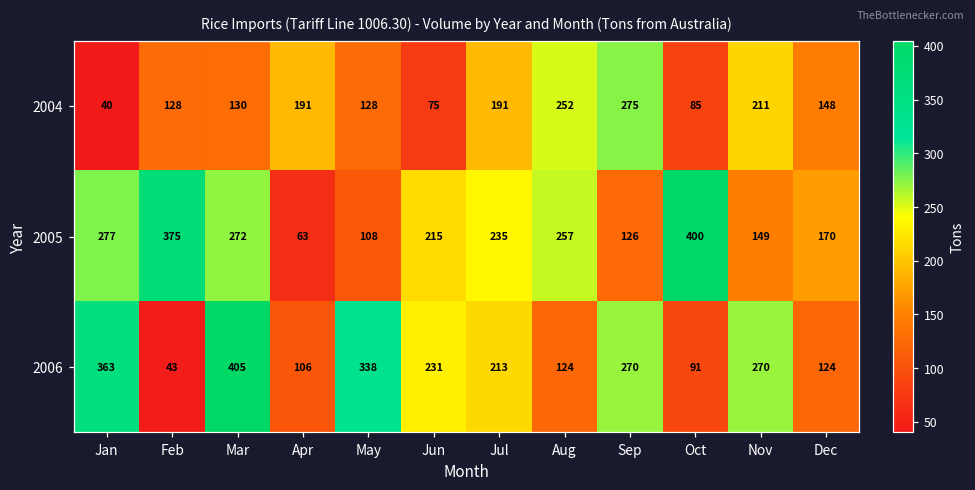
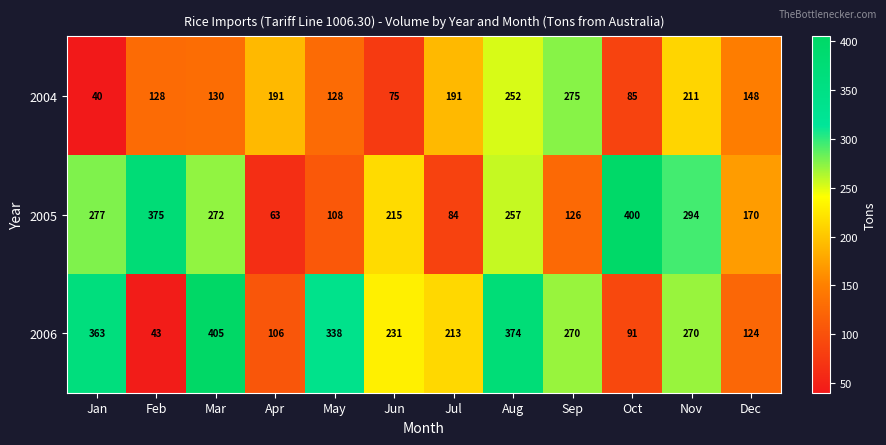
  {
    "2004": {
      "Jan": 40,
      "Feb": 128,
      "Mar": 130,
      "Apr": 191,
      "May": 128,
      "Jun": 75,
      "Jul": 191,
      "Aug": 252,
      "Sep": 275,
      "Oct": 85,
      "Nov": 211,
      "Dec": 148
    },
    "2005": {
      "Jan": 277,
      "Feb": 375,
      "Mar": 272,
      "Apr": 63,
      "May": 108,
      "Jun": 215,
-     "Jul": 235,
+     "Jul": 84,
      "Aug": 257,
      "Sep": 126,
      "Oct": 400,
-     "Nov": 149,
+     "Nov": 294,
      "Dec": 170
    },
    "2006": {
      "Jan": 363,
      "Feb": 43,
      "Mar": 405,
      "Apr": 106,
      "May": 338,
      "Jun": 231,
      "Jul": 213,
-     "Aug": 124,
+     "Aug": 374,
      "Sep": 270,
      "Oct": 91,
      "Nov": 270,
      "Dec": 124
    }
  }
